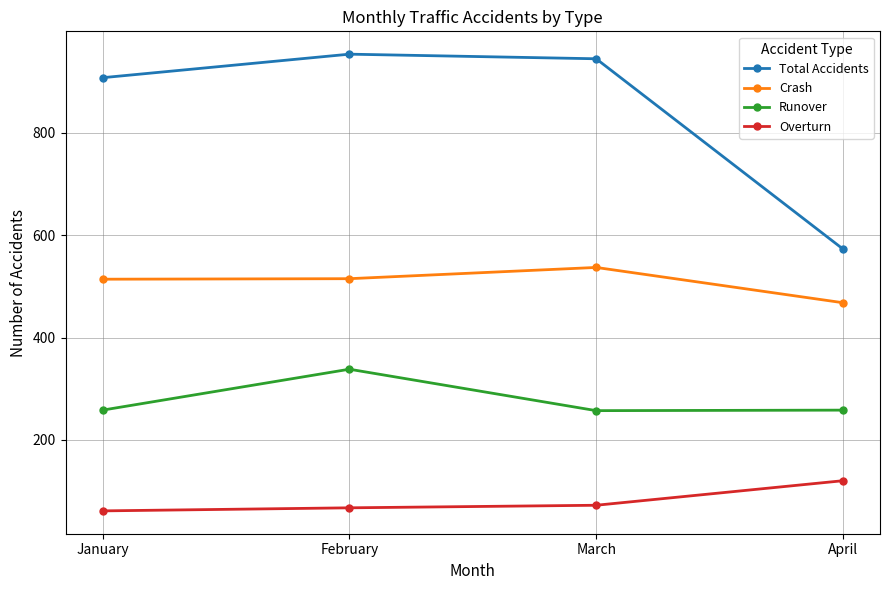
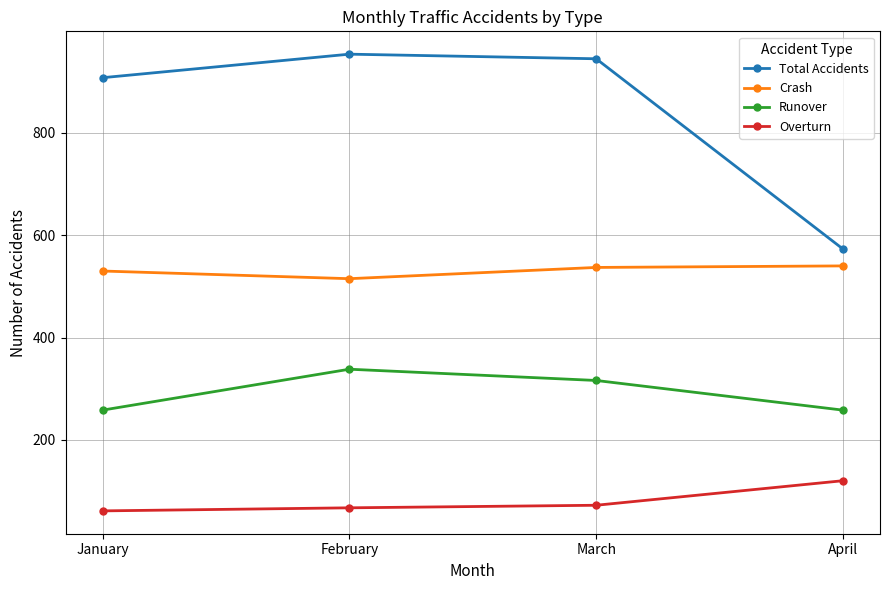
  {
    "Total Accidents": {
      "January": 910,
      "February": 950,
      "March": 950,
      "April": 570
    },
    "Crash": {
-     "January": 510,
+     "January": 530,
      "February": 520,
      "March": 540,
-     "April": 470
+     "April": 540
    },
    "Runover": {
      "January": 260,
      "February": 340,
-     "March": 260,
+     "March": 320,
      "April": 260
    },
    "Overturn": {
      "January": 60,
      "February": 70,
      "March": 70,
      "April": 120
    }
  }
